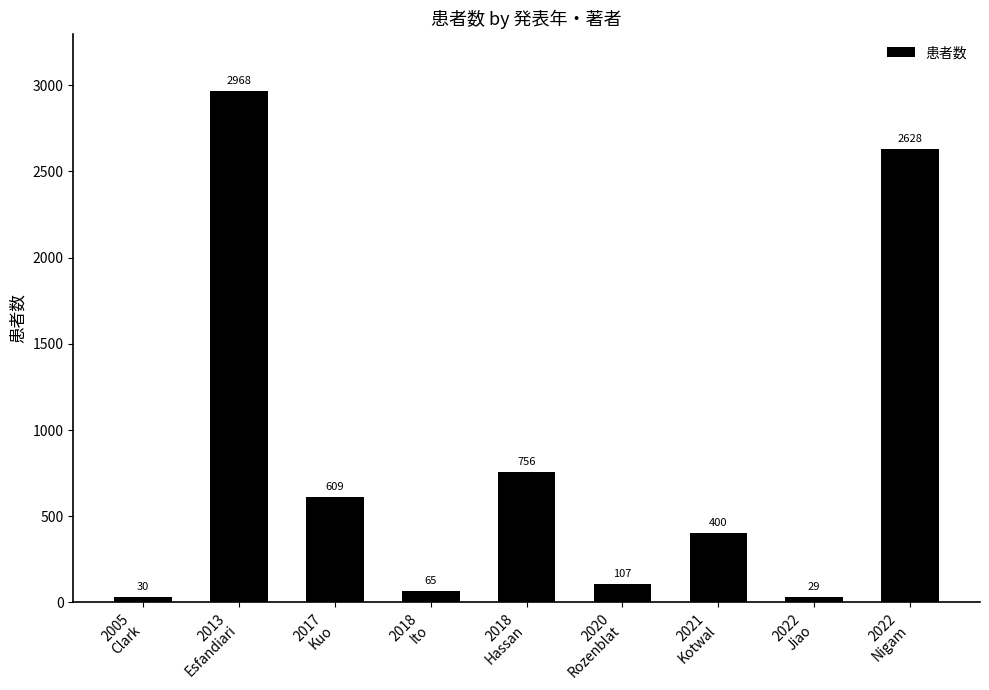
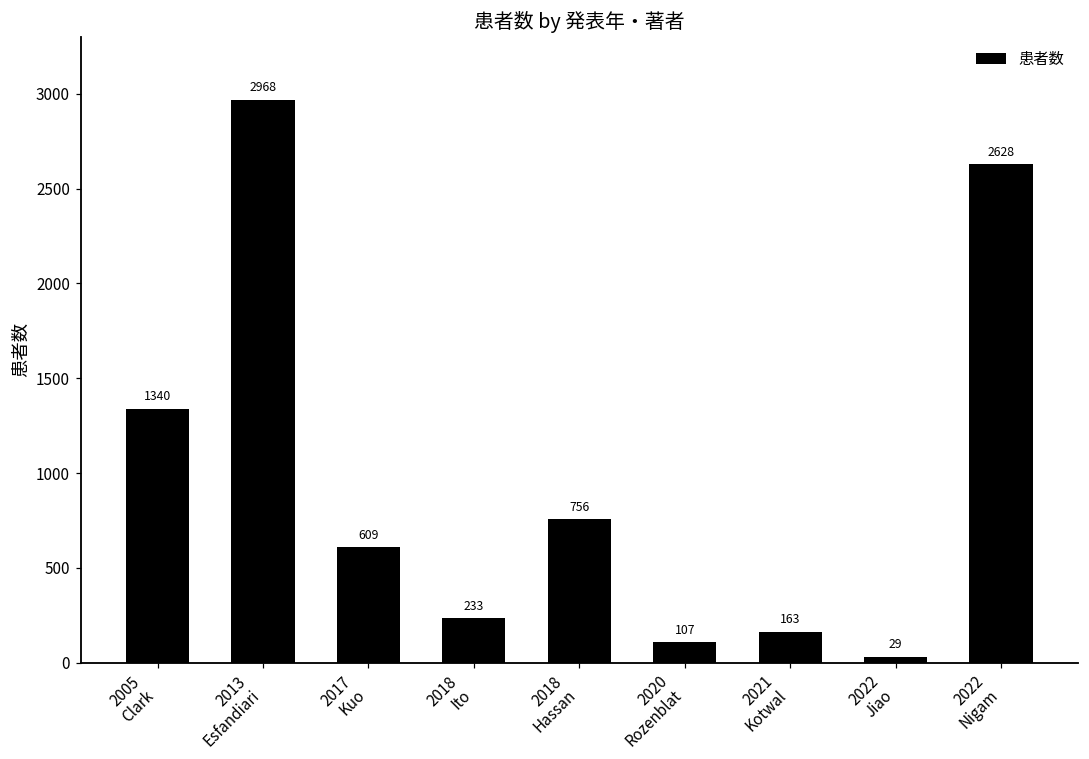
  {
-   "2005 Clark": 30,
+   "2005 Clark": 1340,
    "2013 Esfandiari": 2968,
    "2017 Kuo": 609,
-   "2018 Ito": 65,
+   "2018 Ito": 233,
    "2018 Hassan": 756,
    "2020 Rozenblat": 107,
-   "2021 Kotwal": 400,
+   "2021 Kotwal": 163,
    "2022 Jiao": 29,
    "2022 Nigam": 2628
  }
